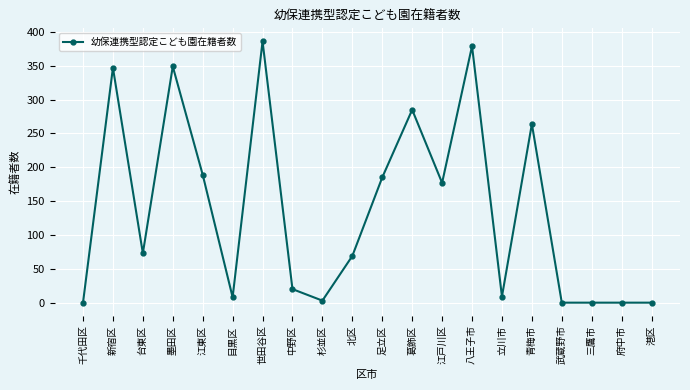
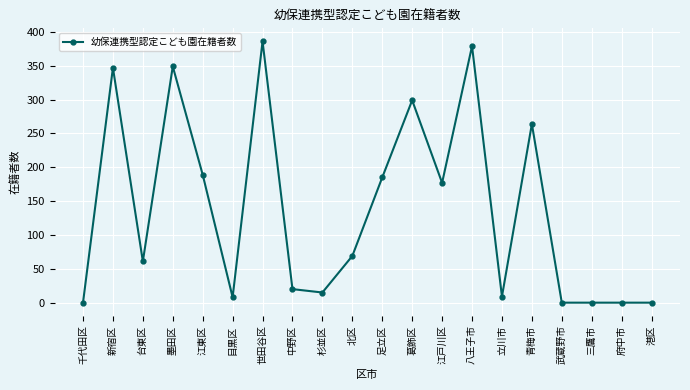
  {
    "千代田区": 0,
    "新宿区": 350,
-   "台東区": 70,
+   "台東区": 60,
    "墨田区": 350,
    "江東区": 190,
    "目黒区": 10,
    "世田谷区": 390,
    "中野区": 20,
-   "杉並区": 0,
+   "杉並区": 20,
    "北区": 70,
    "足立区": 190,
-   "葛飾区": 290,
+   "葛飾区": 300,
    "江戸川区": 180,
    "八王子市": 380,
    "立川市": 10,
    "青梅市": 260,
    "武蔵野市": 0,
    "三鷹市": 0,
    "府中市": 0,
    "港区": 0
  }
